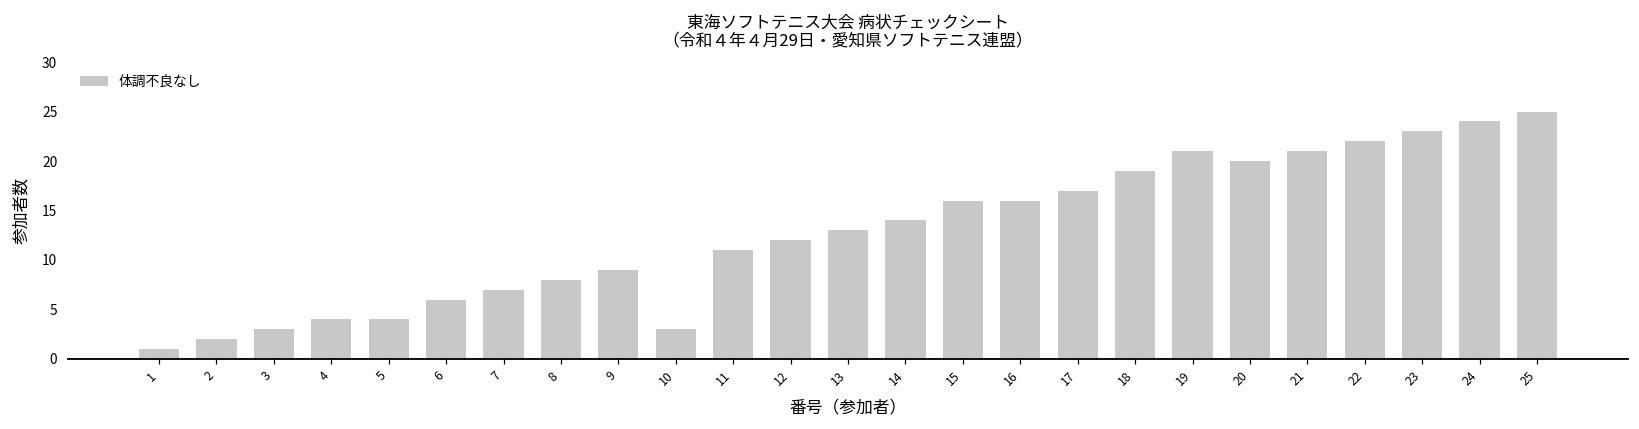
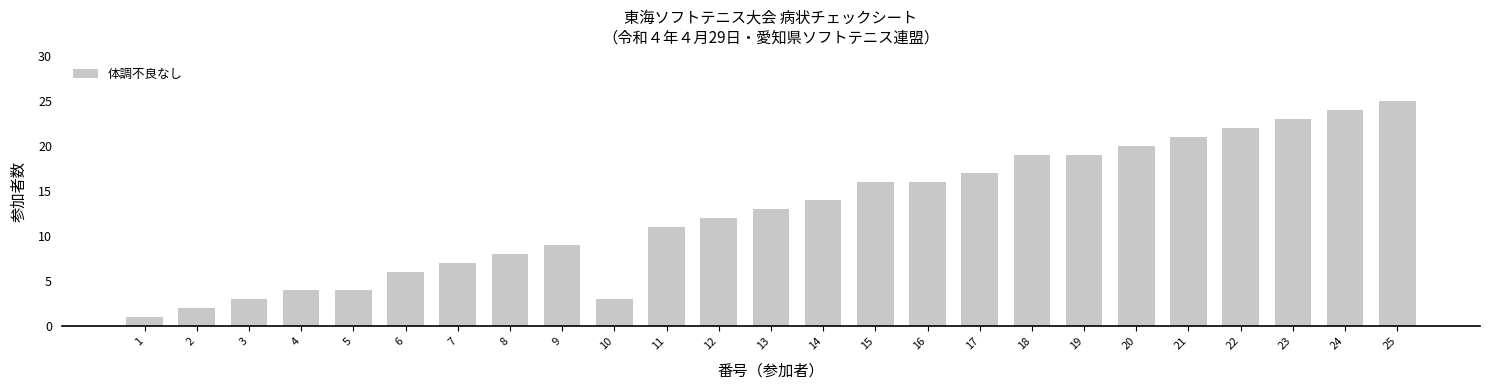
  {
    "1": 1,
    "2": 2,
    "3": 3,
    "4": 4,
    "5": 4,
    "6": 6,
    "7": 7,
    "8": 8,
    "9": 9,
    "10": 3,
    "11": 11,
    "12": 12,
    "13": 13,
    "14": 14,
    "15": 16,
    "16": 16,
    "17": 17,
    "18": 19,
-   "19": 21,
+   "19": 19,
    "20": 20,
    "21": 21,
    "22": 22,
    "23": 23,
    "24": 24,
    "25": 25
  }
